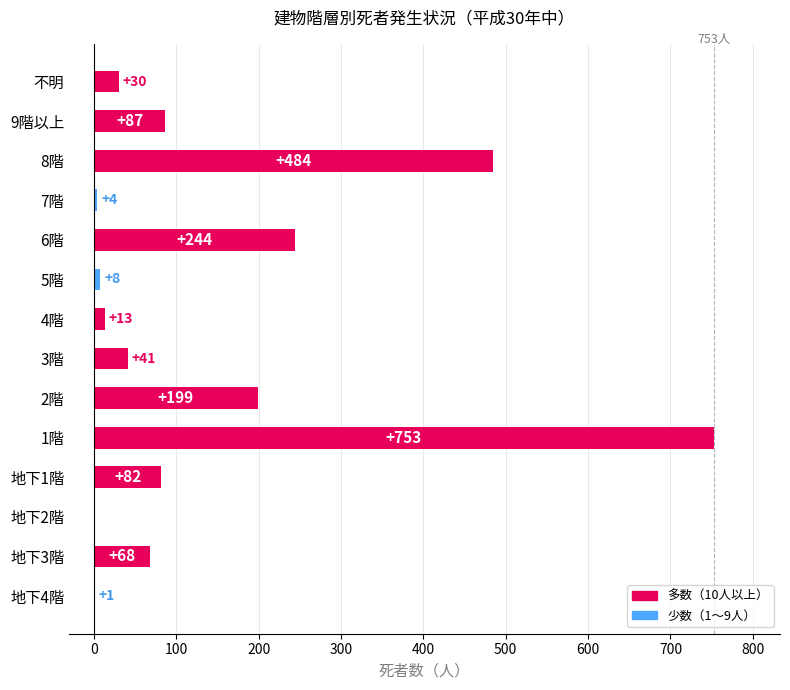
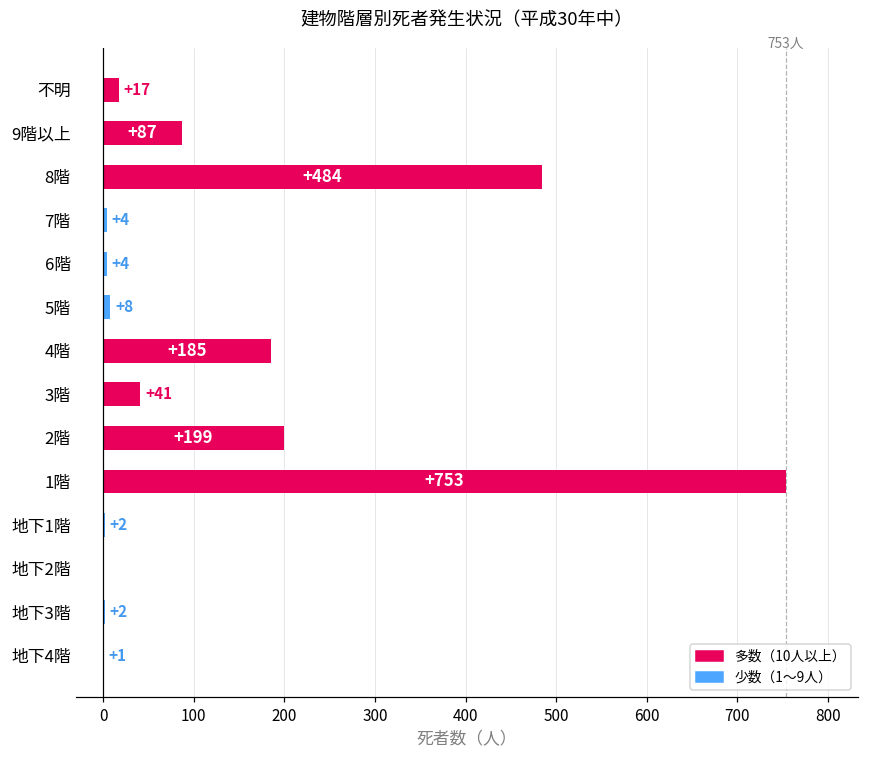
  {
-   "不明": "+30",
+   "不明": "+17",
    "9階以上": "+87",
    "8階": "+484",
    "7階": "+4",
-   "6階": "+244",
+   "6階": "+4",
    "5階": "+8",
-   "4階": "+13",
+   "4階": "+185",
    "3階": "+41",
    "2階": "+199",
    "1階": "+753",
-   "地下1階": "+82",
-   "地下3階": "+68",
+   "地下1階": "+2",
+   "地下3階": "+2",
    "地下4階": "+1"
  }
